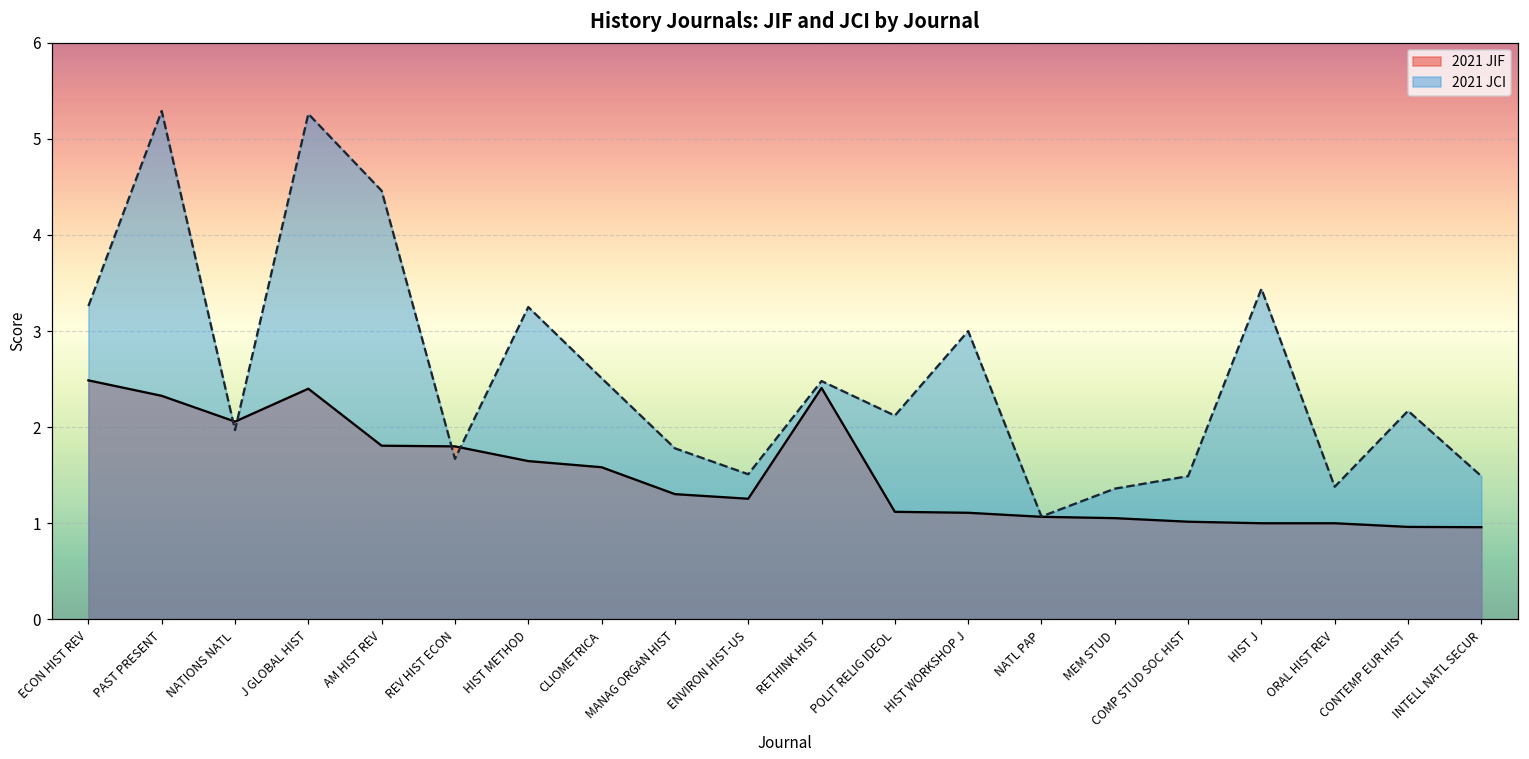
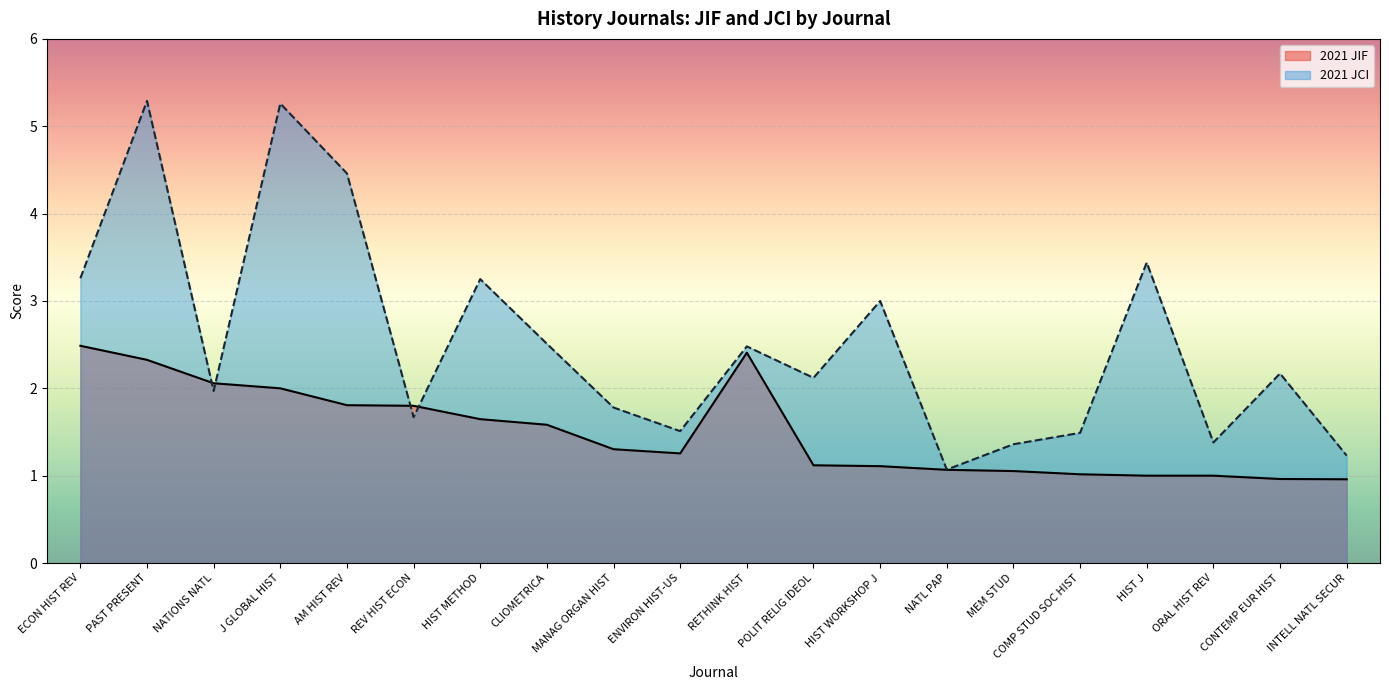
  {
    "2021 JIF": {
      "ECON HIST REV": 2.5,
      "PAST PRESENT": 2.3,
      "NATIONS NATL": 2.1,
-     "J GLOBAL HIST": 2.4,
+     "J GLOBAL HIST": 2.0,
      "AM HIST REV": 1.8,
      "REV HIST ECON": 1.8,
      "HIST METHOD": 1.6,
      "CLIOMETRICA": 1.6,
      "MANAG ORGAN HIST": 1.3,
      "ENVIRON HIST-US": 1.3,
      "RETHINK HIST": 2.4,
      "POLIT RELIG IDEOL": 1.1,
      "HIST WORKSHOP J": 1.1,
      "MEM STUD": 1.1,
      "COMP STUD SOC HIST": 1.0,
      "HIST J": 1.0,
      "ORAL HIST REV": 1.0,
      "CONTEMP EUR HIST": 1.0,
      "INTELL NATL SECUR": 1.0
    },
    "2021 JCI": {
      "ECON HIST REV": 3.3,
      "PAST PRESENT": 5.3,
      "NATIONS NATL": 2.0,
      "J GLOBAL HIST": 5.3,
      "AM HIST REV": 4.5,
      "REV HIST ECON": 1.7,
      "HIST METHOD": 3.3,
      "CLIOMETRICA": 2.5,
      "MANAG ORGAN HIST": 1.8,
      "ENVIRON HIST-US": 1.5,
      "RETHINK HIST": 2.5,
      "POLIT RELIG IDEOL": 2.1,
      "HIST WORKSHOP J": 3.0,
      "MEM STUD": 1.4,
      "COMP STUD SOC HIST": 1.5,
      "HIST J": 3.4,
      "ORAL HIST REV": 1.4,
      "CONTEMP EUR HIST": 2.2,
-     "INTELL NATL SECUR": 1.5
+     "INTELL NATL SECUR": 1.2
    }
  }
